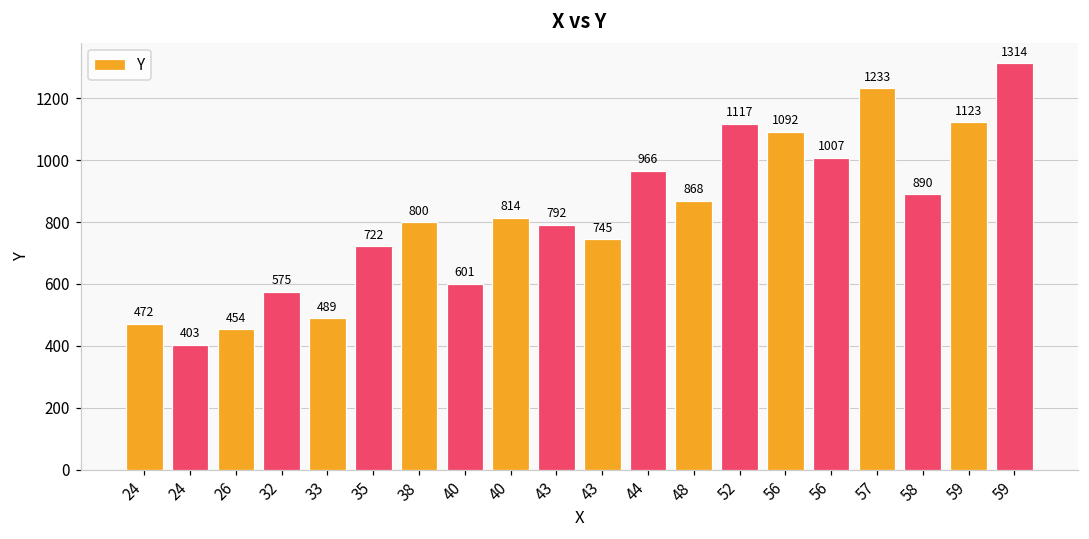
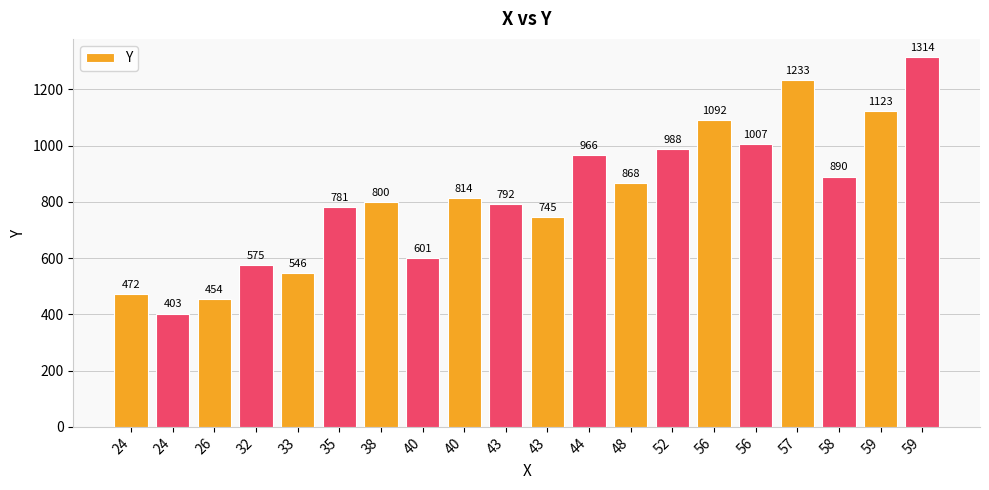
  {
    "26": 454,
    "32": 575,
-   "33": 489,
-   "35": 722,
+   "33": 546,
+   "35": 781,
    "38": 800,
    "44": 966,
    "48": 868,
-   "52": 1117,
+   "52": 988,
    "57": 1233,
    "58": 890
  }
